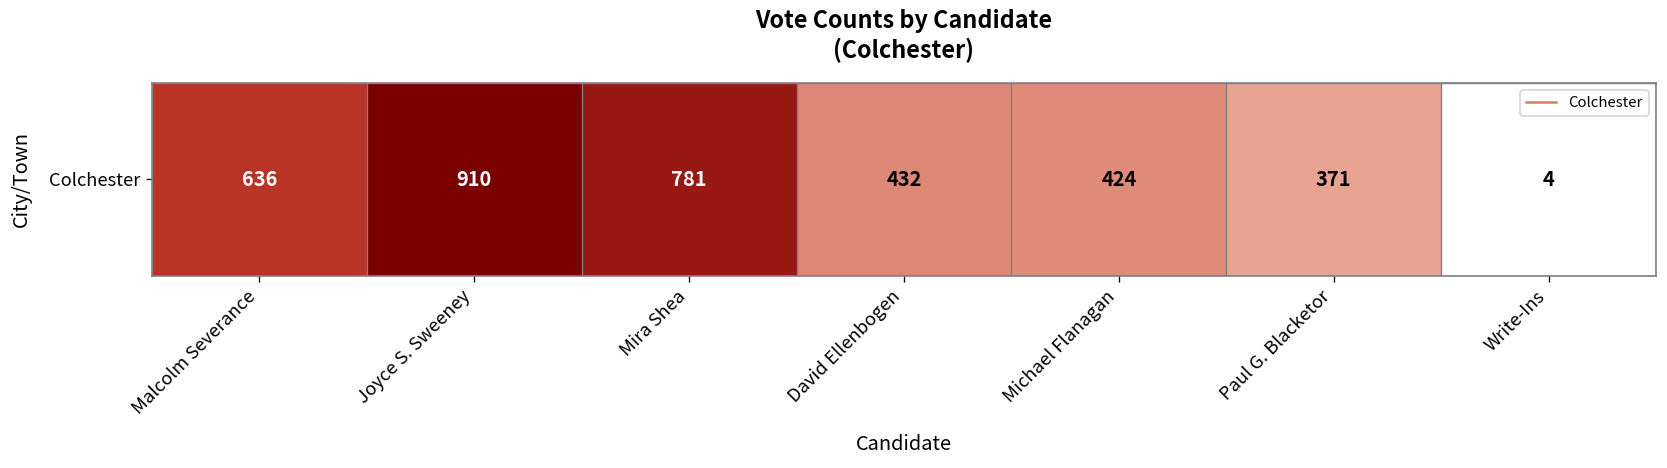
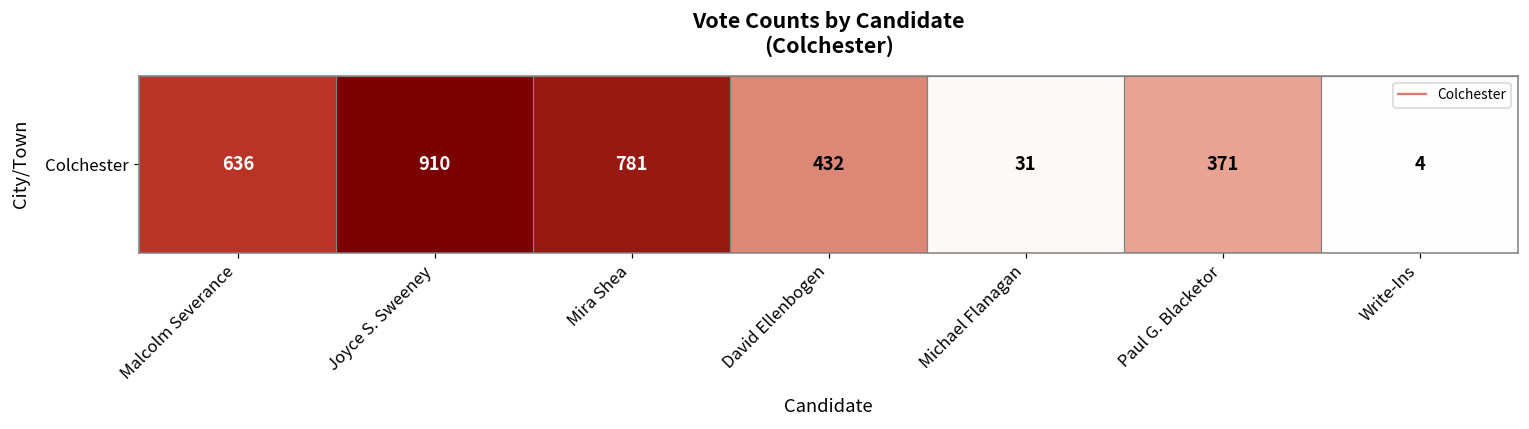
  {
    "Colchester": {
      "Malcolm Severance": 636,
      "Joyce S. Sweeney": 910,
      "Mira Shea": 781,
      "David Ellenbogen": 432,
-     "Michael Flanagan": 424,
+     "Michael Flanagan": 31,
      "Paul G. Blacketor": 371,
      "Write-Ins": 4
    }
  }
